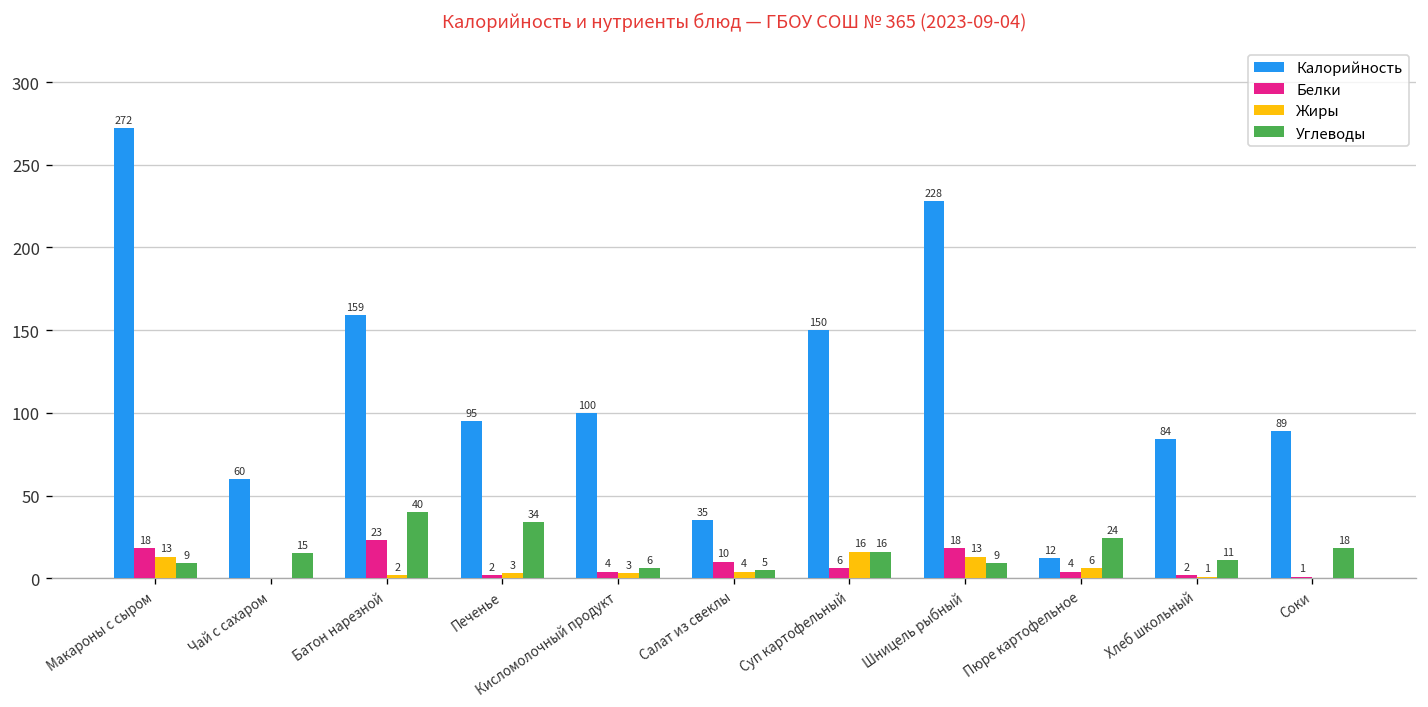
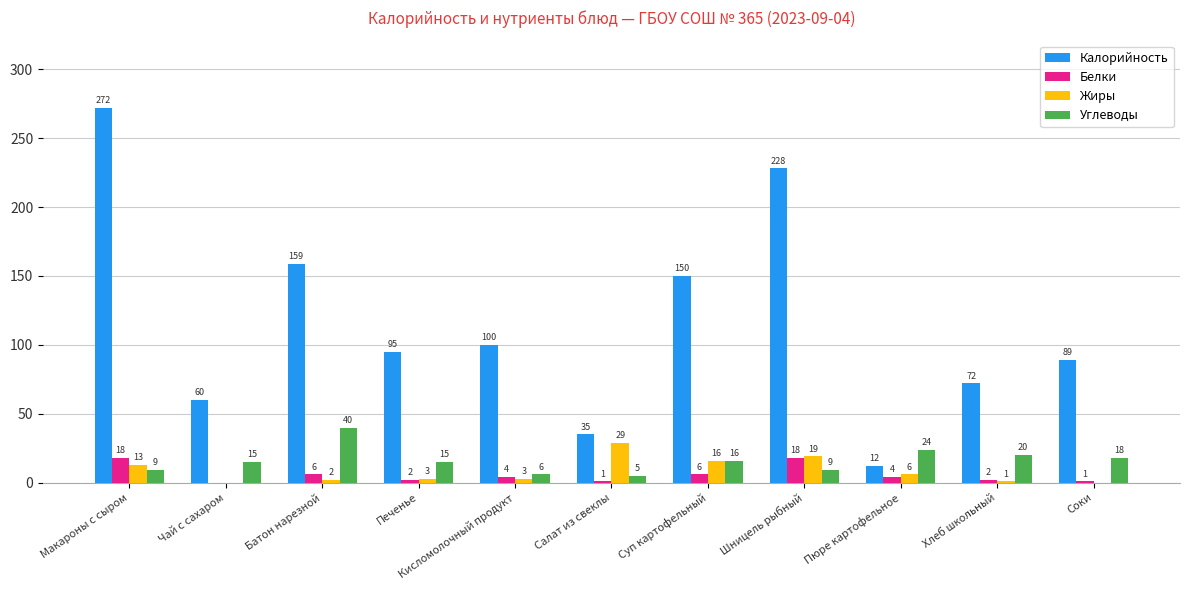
  {
    "Калорийность": {
      "Макароны с сыром": 272,
      "Чай с сахаром": 60,
      "Батон нарезной": 159,
      "Печенье": 95,
      "Кисломолочный продукт": 100,
      "Салат из свеклы": 35,
      "Суп картофельный": 150,
      "Шницель рыбный": 228,
      "Пюре картофельное": 12,
-     "Хлеб школьный": 84,
+     "Хлеб школьный": 72,
      "Соки": 89
    },
    "Белки": {
      "Макароны с сыром": 18,
-     "Батон нарезной": 23,
+     "Батон нарезной": 6,
      "Печенье": 2,
      "Кисломолочный продукт": 4,
-     "Салат из свеклы": 10,
+     "Салат из свеклы": 1,
      "Суп картофельный": 6,
      "Шницель рыбный": 18,
      "Пюре картофельное": 4,
      "Хлеб школьный": 2,
      "Соки": 1
    },
    "Жиры": {
      "Макароны с сыром": 13,
      "Батон нарезной": 2,
      "Печенье": 3,
      "Кисломолочный продукт": 3,
-     "Салат из свеклы": 4,
+     "Салат из свеклы": 29,
      "Суп картофельный": 16,
-     "Шницель рыбный": 13,
+     "Шницель рыбный": 19,
      "Пюре картофельное": 6,
      "Хлеб школьный": 1
    },
    "Углеводы": {
      "Макароны с сыром": 9,
      "Чай с сахаром": 15,
      "Батон нарезной": 40,
-     "Печенье": 34,
+     "Печенье": 15,
      "Кисломолочный продукт": 6,
      "Салат из свеклы": 5,
      "Суп картофельный": 16,
      "Шницель рыбный": 9,
      "Пюре картофельное": 24,
-     "Хлеб школьный": 11,
+     "Хлеб школьный": 20,
      "Соки": 18
    }
  }
